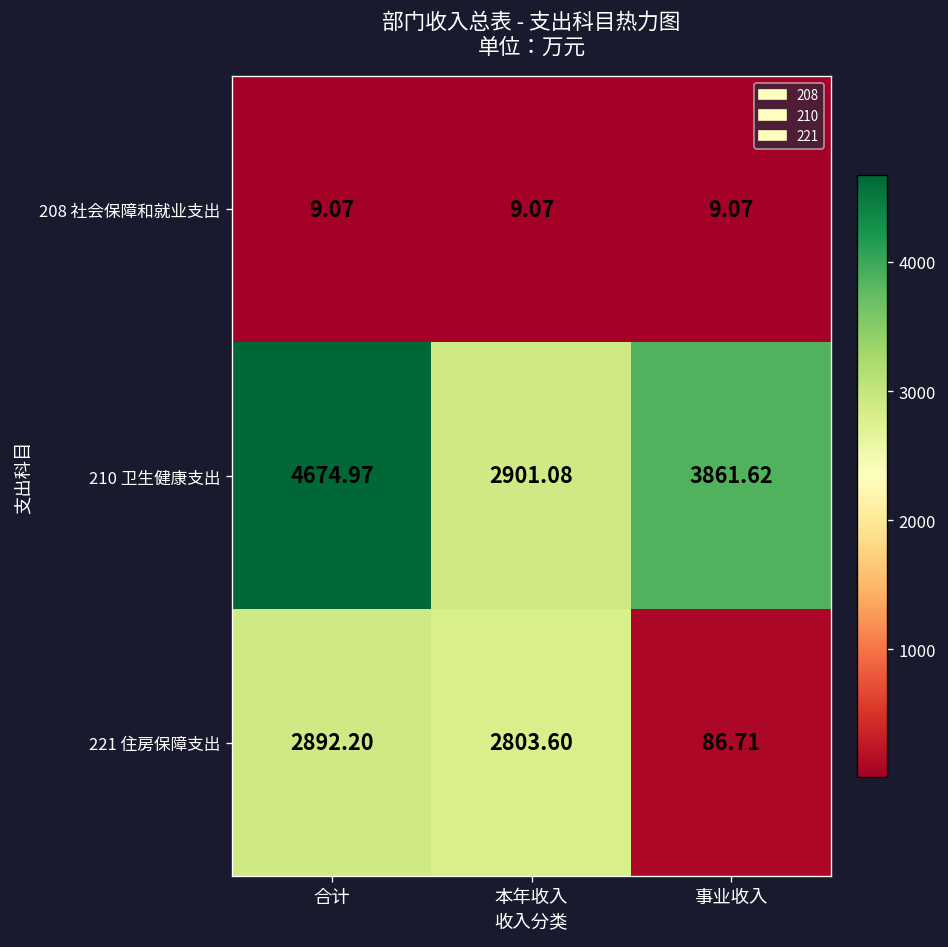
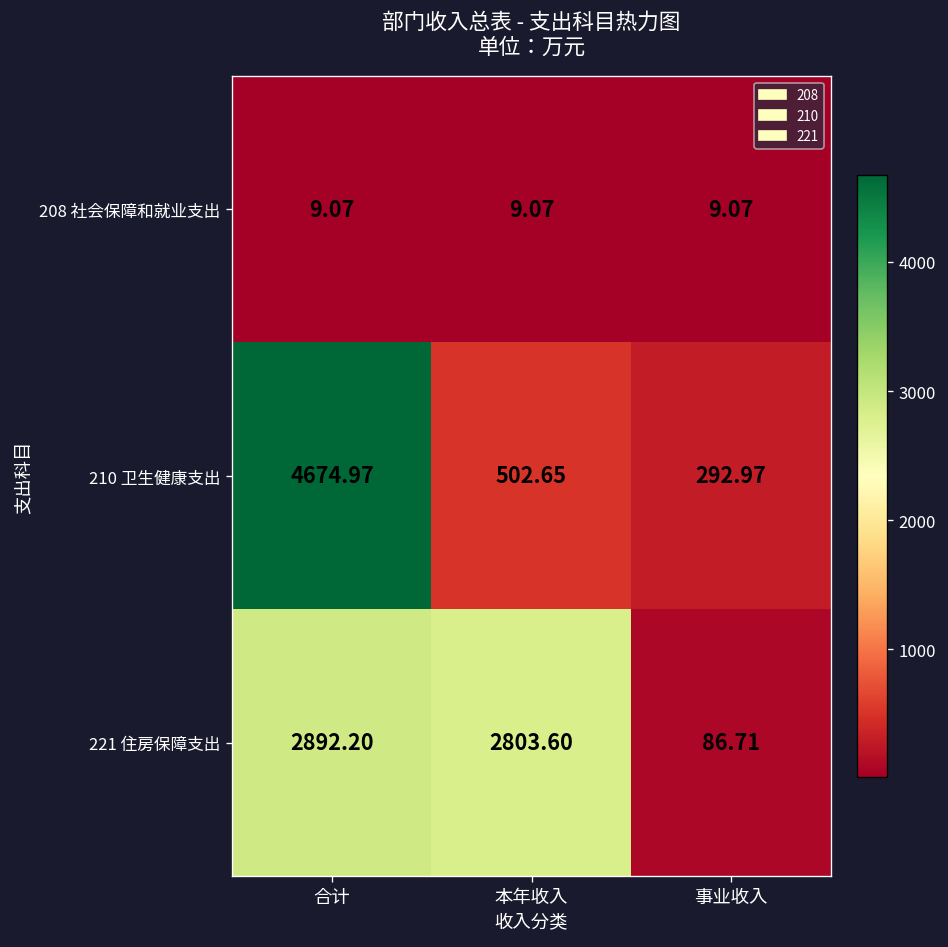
  {
    "208 社会保障和就业支出": {
      "合计": 9.07,
      "本年收入": 9.07,
      "事业收入": 9.07
    },
    "210 卫生健康支出": {
      "合计": 4674.97,
-     "本年收入": 2901.08,
-     "事业收入": 3861.62
+     "本年收入": 502.65,
+     "事业收入": 292.97
    },
    "221 住房保障支出": {
      "合计": 2892.20,
      "本年收入": 2803.60,
      "事业收入": 86.71
    }
  }
